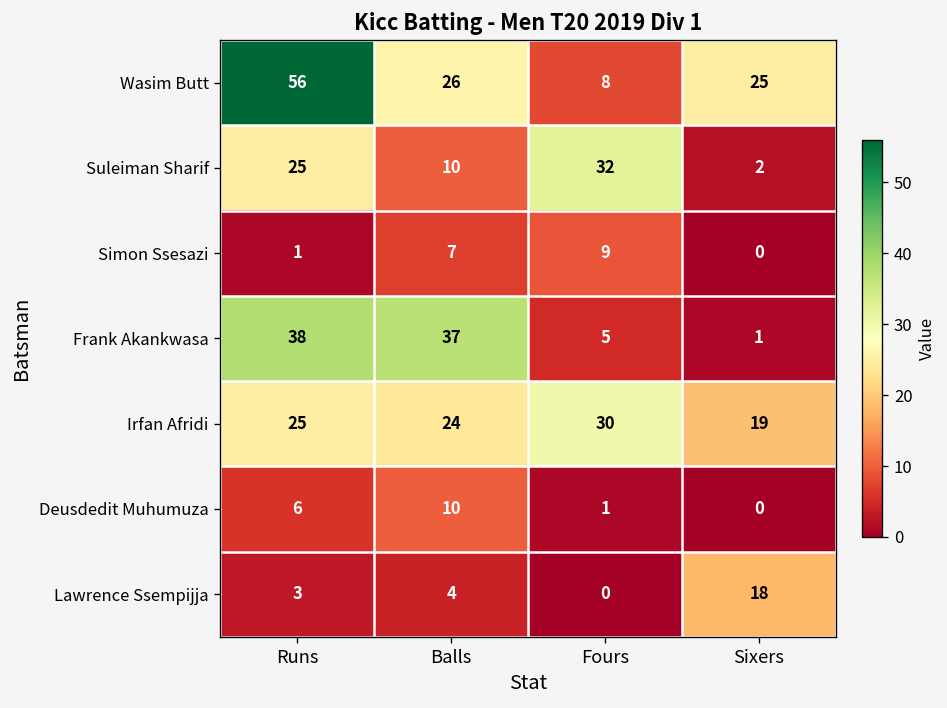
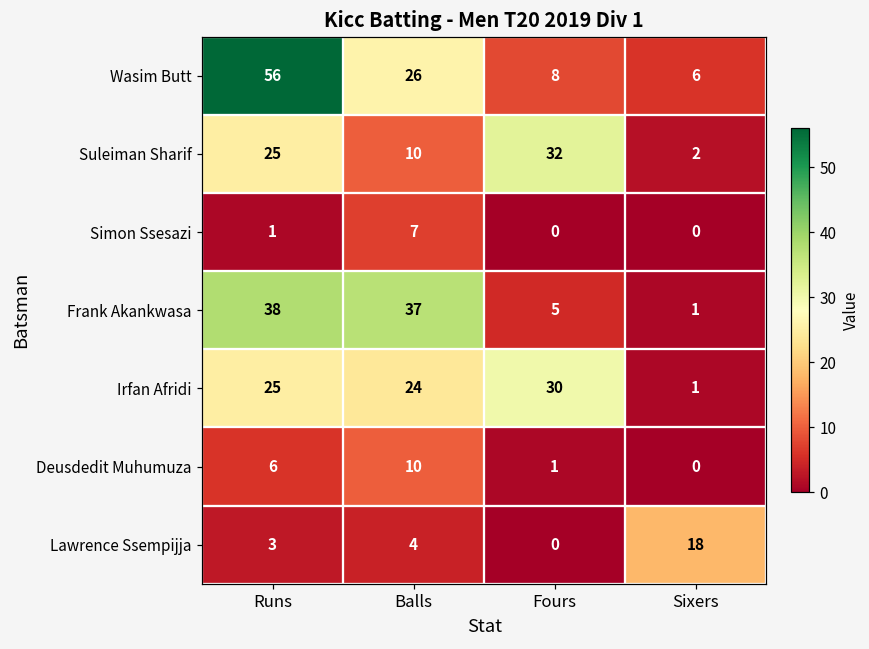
  {
    "Wasim Butt": {
      "Runs": 56,
      "Balls": 26,
      "Fours": 8,
-     "Sixers": 25
+     "Sixers": 6
    },
    "Suleiman Sharif": {
      "Runs": 25,
      "Balls": 10,
      "Fours": 32,
      "Sixers": 2
    },
    "Simon Ssesazi": {
      "Runs": 1,
      "Balls": 7,
-     "Fours": 9,
+     "Fours": 0,
      "Sixers": 0
    },
    "Frank Akankwasa": {
      "Runs": 38,
      "Balls": 37,
      "Fours": 5,
      "Sixers": 1
    },
    "Irfan Afridi": {
      "Runs": 25,
      "Balls": 24,
      "Fours": 30,
-     "Sixers": 19
+     "Sixers": 1
    },
    "Deusdedit Muhumuza": {
      "Runs": 6,
      "Balls": 10,
      "Fours": 1,
      "Sixers": 0
    },
    "Lawrence Ssempijja": {
      "Runs": 3,
      "Balls": 4,
      "Fours": 0,
      "Sixers": 18
    }
  }
